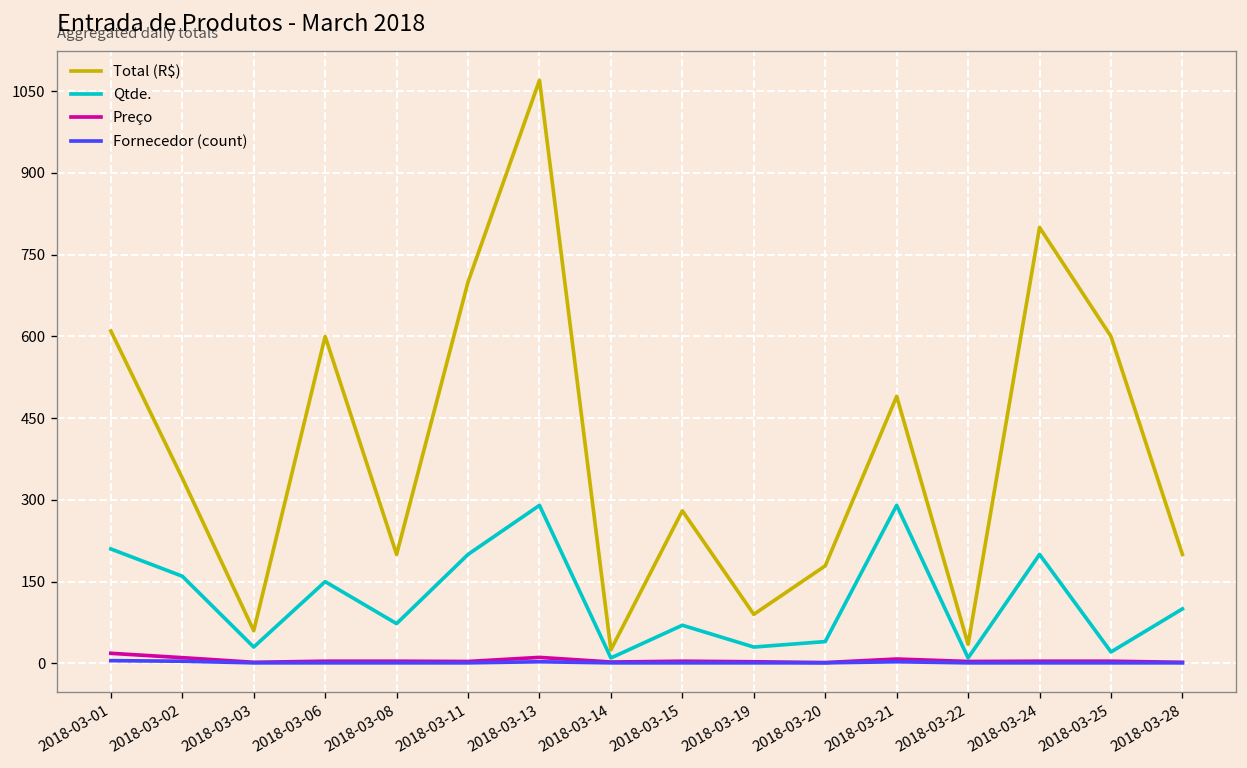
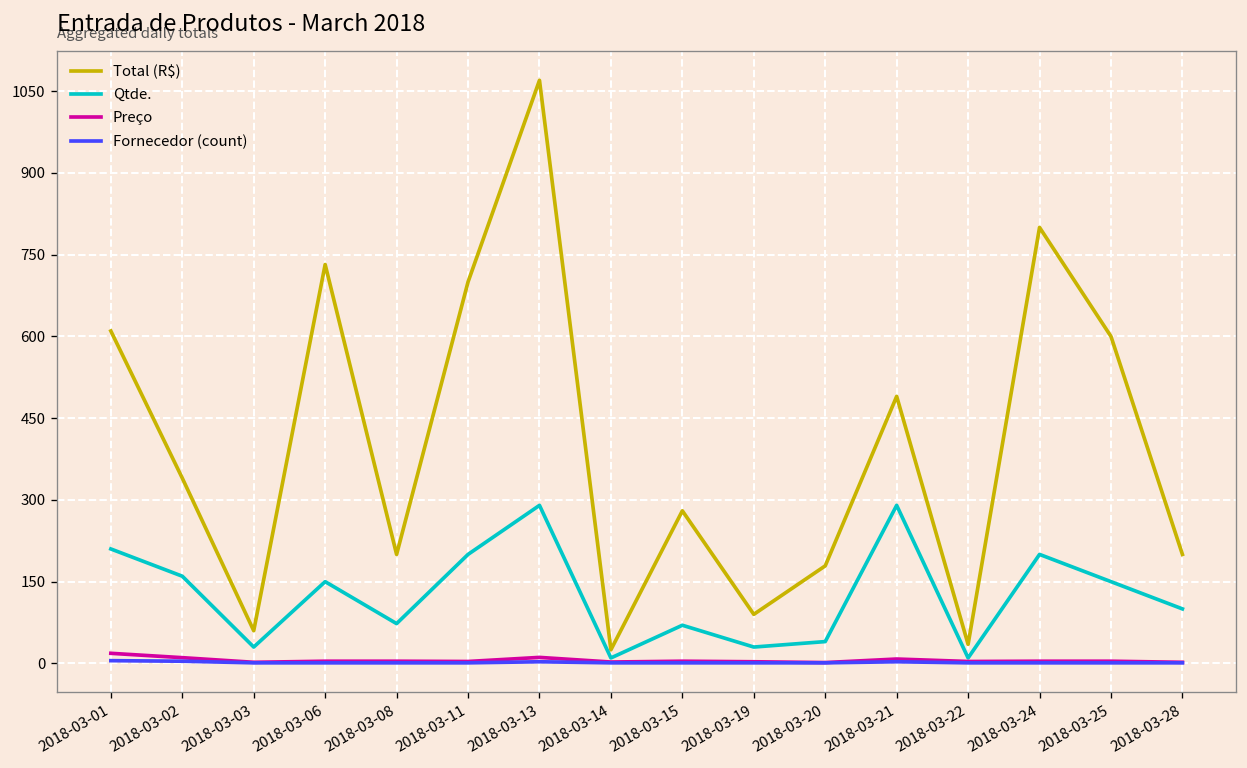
  {
    "Total (R$)": {
      "2018-03-01": 610,
      "2018-03-02": 340,
      "2018-03-03": 60,
-     "2018-03-06": 600,
+     "2018-03-06": 730,
      "2018-03-08": 200,
      "2018-03-11": 700,
      "2018-03-13": 1070,
      "2018-03-14": 30,
      "2018-03-15": 280,
      "2018-03-19": 90,
      "2018-03-20": 180,
      "2018-03-21": 490,
      "2018-03-22": 40,
      "2018-03-24": 800,
      "2018-03-25": 600,
      "2018-03-28": 200
    },
    "Qtde.": {
      "2018-03-01": 210,
      "2018-03-02": 160,
      "2018-03-03": 30,
      "2018-03-06": 150,
      "2018-03-08": 70,
      "2018-03-11": 200,
      "2018-03-13": 290,
      "2018-03-14": 10,
      "2018-03-15": 70,
      "2018-03-19": 30,
      "2018-03-20": 40,
      "2018-03-21": 290,
      "2018-03-22": 10,
      "2018-03-24": 200,
-     "2018-03-25": 20,
+     "2018-03-25": 150,
      "2018-03-28": 100
    },
    "Preço": {
      "2018-03-01": 20,
      "2018-03-02": 10,
      "2018-03-13": 10
    },
    "Fornecedor (count)": {
      "2018-03-01": 10,
      "2018-03-02": 0,
      "2018-03-13": 0
    }
  }
